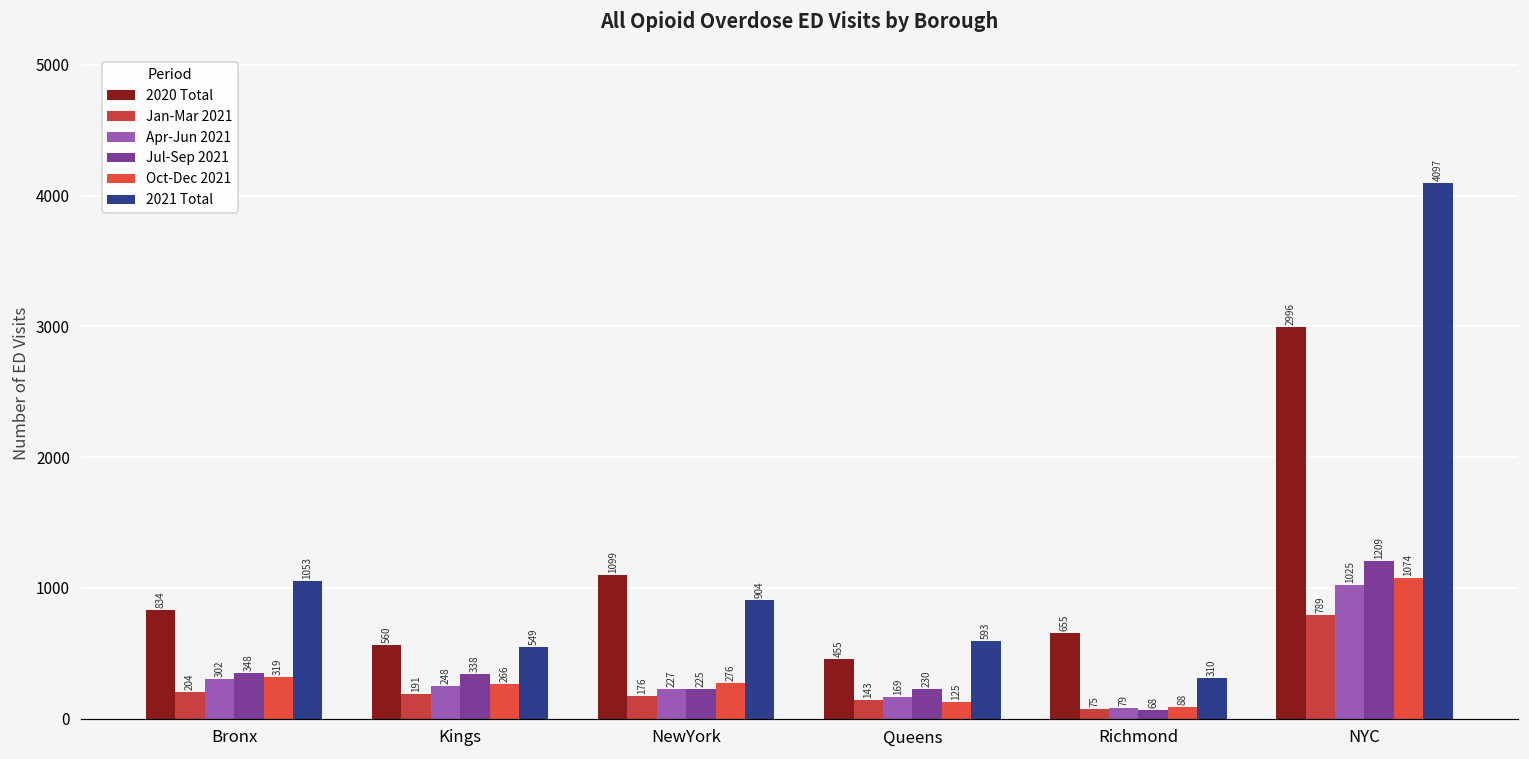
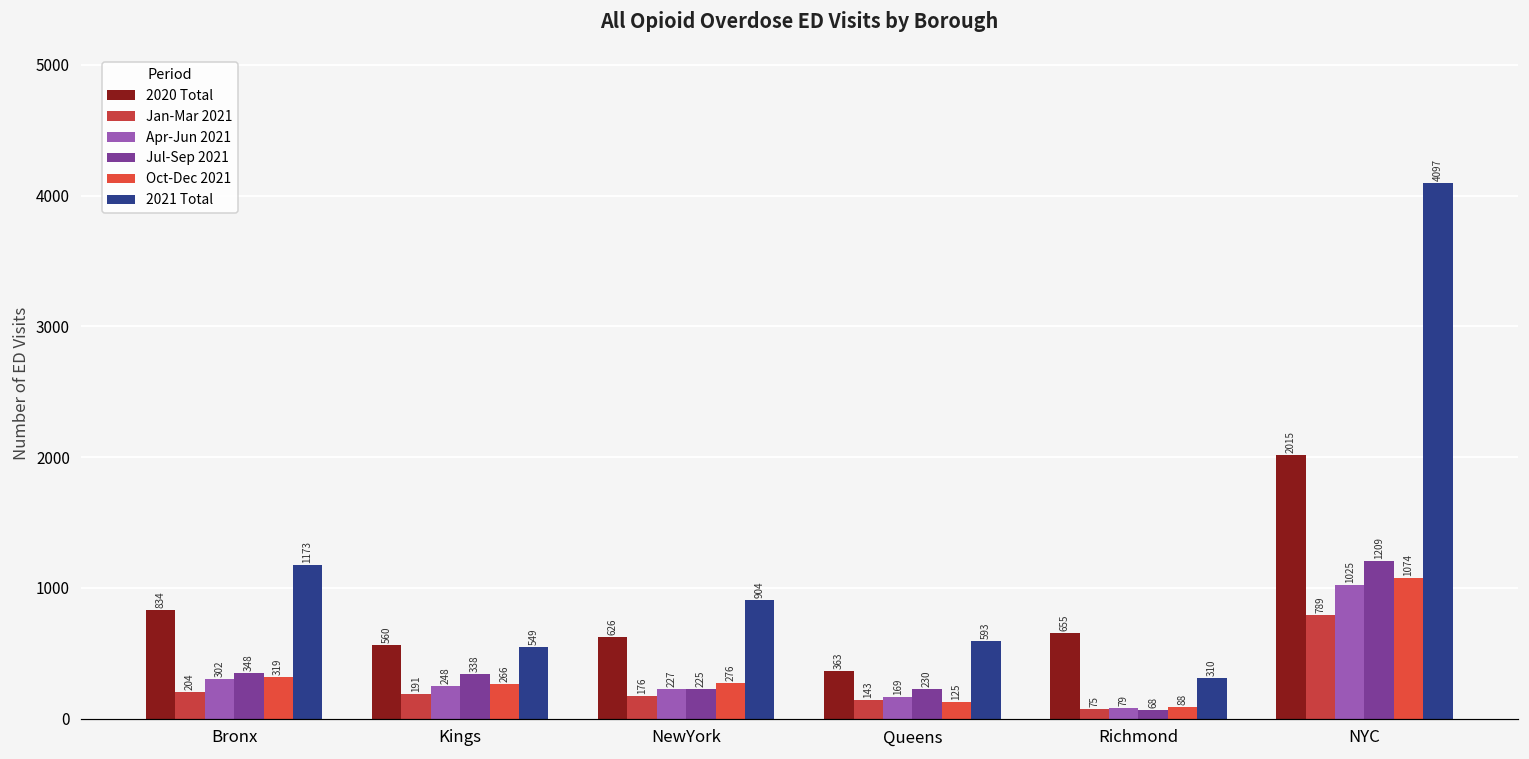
  {
    "2020 Total": {
      "Bronx": 834,
      "Kings": 560,
-     "NewYork": 1099,
-     "Queens": 455,
+     "NewYork": 626,
+     "Queens": 363,
      "Richmond": 655,
-     "NYC": 2996
+     "NYC": 2015
    },
    "2021 Total": {
-     "Bronx": 1053,
+     "Bronx": 1173,
      "Kings": 549,
      "NewYork": 904,
      "Queens": 593,
      "Richmond": 310,
      "NYC": 4097
    }
  }
